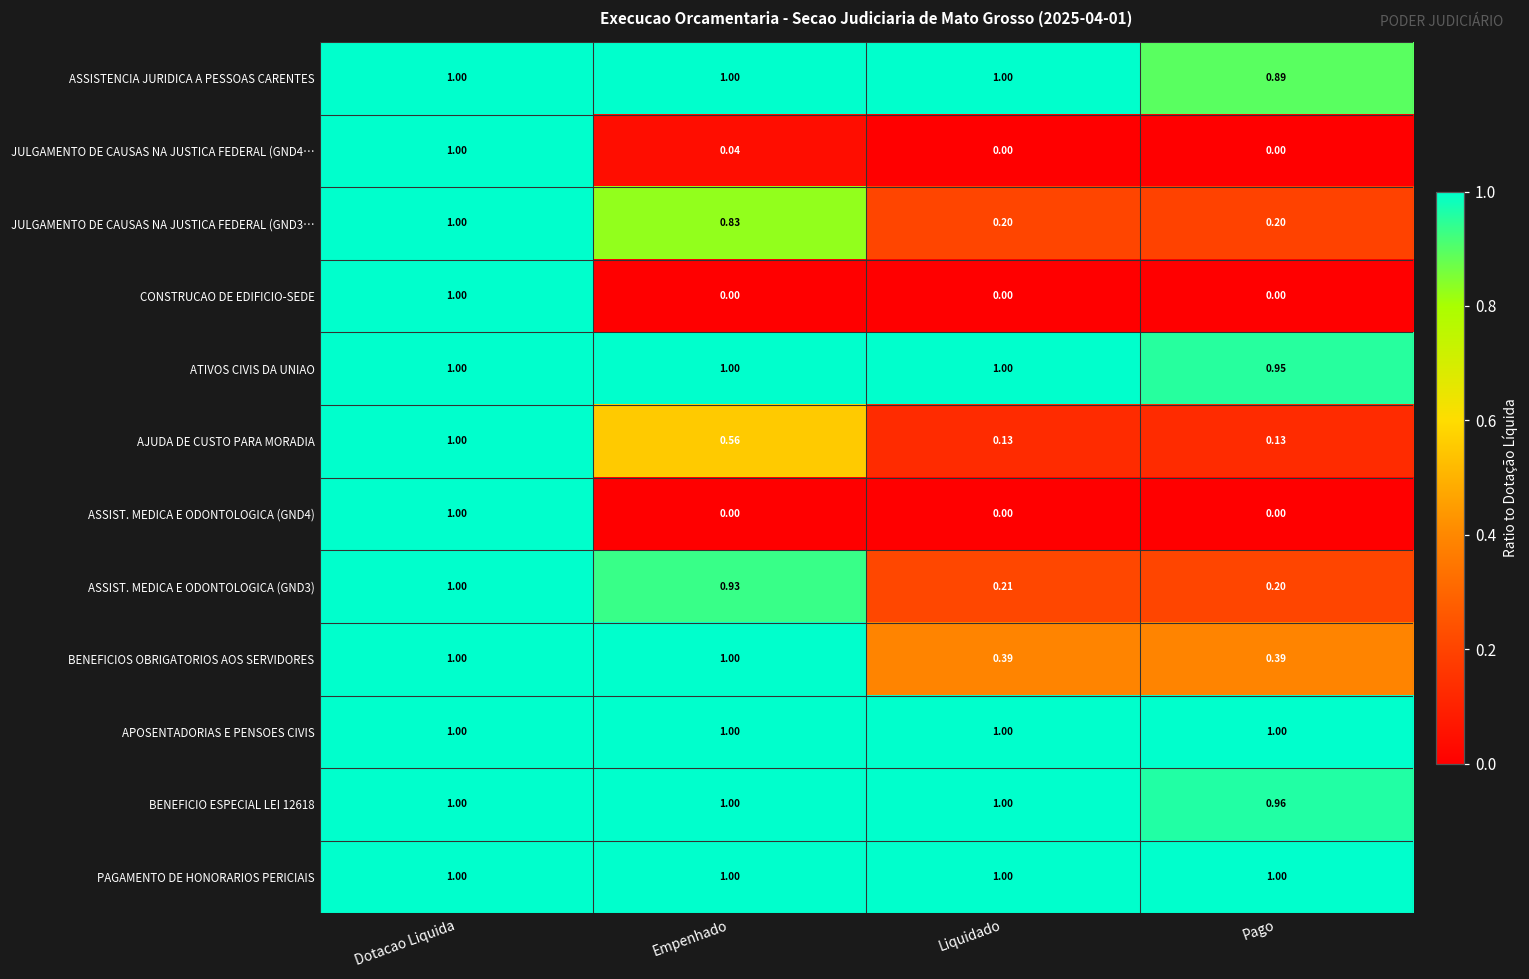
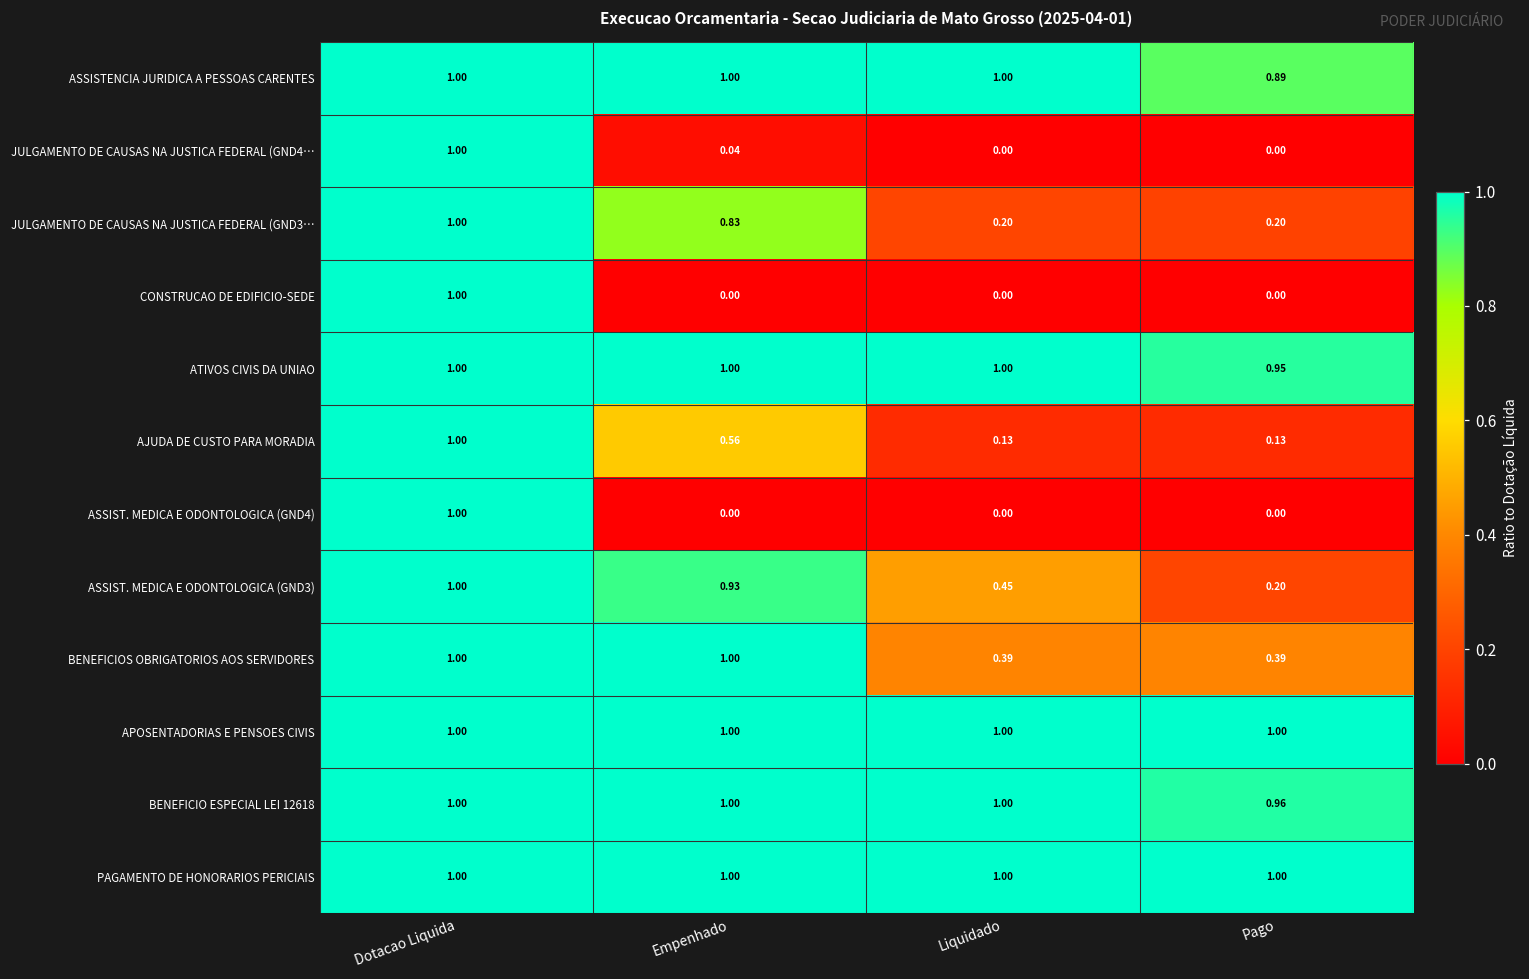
  {
    "ASSISTENCIA JURIDICA A PESSOAS CARENTES": {
      "Dotacao Liquida": 1.00,
      "Empenhado": 1.00,
      "Liquidado": 1.00,
      "Pago": 0.89
    },
    "JULGAMENTO DE CAUSAS NA JUSTICA FEDERAL (GND4…": {
      "Dotacao Liquida": 1.00,
      "Empenhado": 0.04,
      "Liquidado": 0.00,
      "Pago": 0.00
    },
    "JULGAMENTO DE CAUSAS NA JUSTICA FEDERAL (GND3…": {
      "Dotacao Liquida": 1.00,
      "Empenhado": 0.83,
      "Liquidado": 0.20,
      "Pago": 0.20
    },
    "CONSTRUCAO DE EDIFICIO-SEDE": {
      "Dotacao Liquida": 1.00,
      "Empenhado": 0.00,
      "Liquidado": 0.00,
      "Pago": 0.00
    },
    "ATIVOS CIVIS DA UNIAO": {
      "Dotacao Liquida": 1.00,
      "Empenhado": 1.00,
      "Liquidado": 1.00,
      "Pago": 0.95
    },
    "AJUDA DE CUSTO PARA MORADIA": {
      "Dotacao Liquida": 1.00,
      "Empenhado": 0.56,
      "Liquidado": 0.13,
      "Pago": 0.13
    },
    "ASSIST. MEDICA E ODONTOLOGICA (GND4)": {
      "Dotacao Liquida": 1.00,
      "Empenhado": 0.00,
      "Liquidado": 0.00,
      "Pago": 0.00
    },
    "ASSIST. MEDICA E ODONTOLOGICA (GND3)": {
      "Dotacao Liquida": 1.00,
      "Empenhado": 0.93,
-     "Liquidado": 0.21,
+     "Liquidado": 0.45,
      "Pago": 0.20
    },
    "BENEFICIOS OBRIGATORIOS AOS SERVIDORES": {
      "Dotacao Liquida": 1.00,
      "Empenhado": 1.00,
      "Liquidado": 0.39,
      "Pago": 0.39
    },
    "APOSENTADORIAS E PENSOES CIVIS": {
      "Dotacao Liquida": 1.00,
      "Empenhado": 1.00,
      "Liquidado": 1.00,
      "Pago": 1.00
    },
    "BENEFICIO ESPECIAL LEI 12618": {
      "Dotacao Liquida": 1.00,
      "Empenhado": 1.00,
      "Liquidado": 1.00,
      "Pago": 0.96
    },
    "PAGAMENTO DE HONORARIOS PERICIAIS": {
      "Dotacao Liquida": 1.00,
      "Empenhado": 1.00,
      "Liquidado": 1.00,
      "Pago": 1.00
    }
  }
